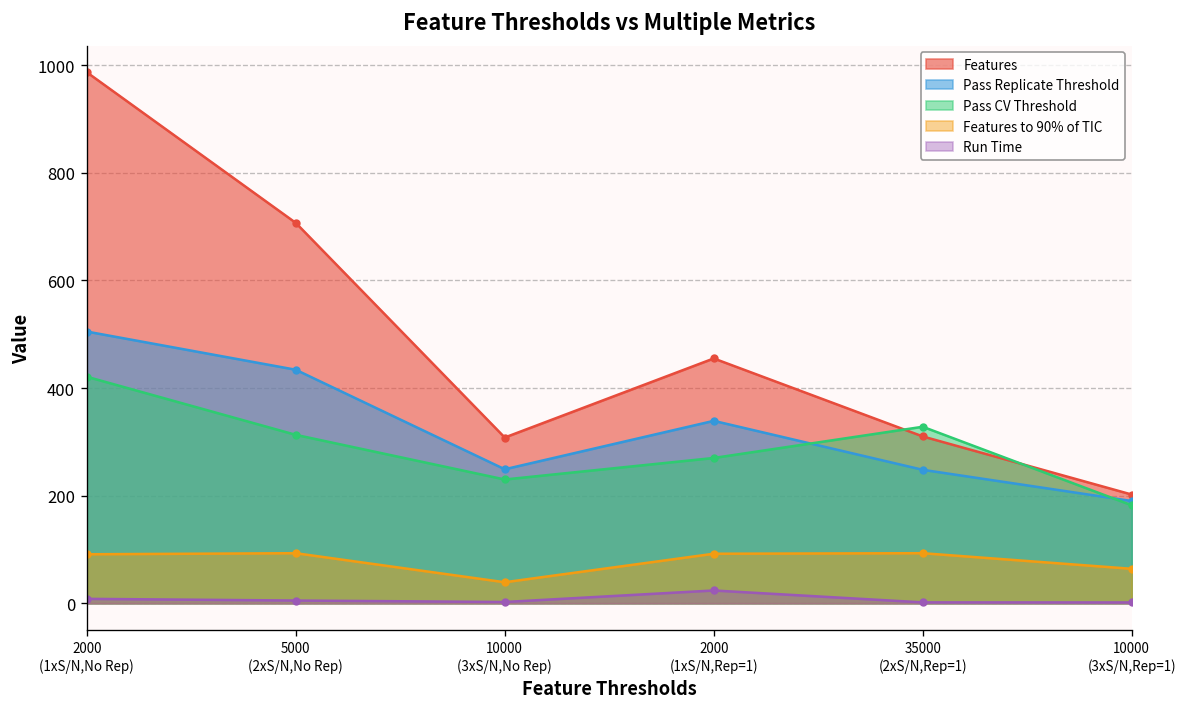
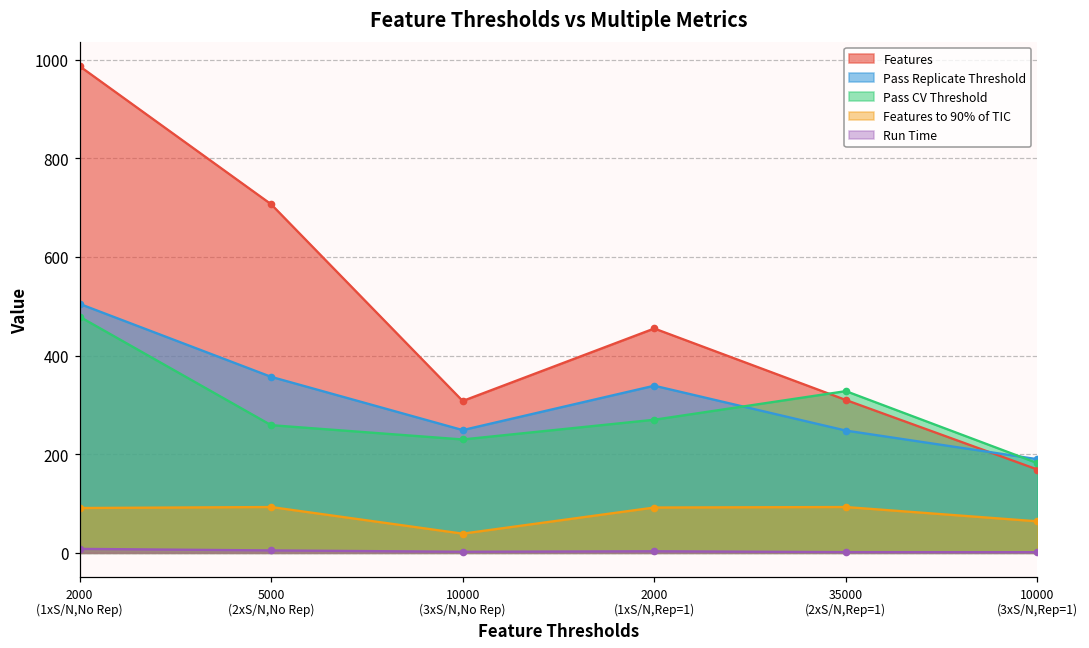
  {
    "Features": {
      "2000 (1xS/N,No Rep)": 990,
      "5000 (2xS/N,No Rep)": 710,
      "10000 (3xS/N,No Rep)": 310,
      "2000 (1xS/N,Rep=1)": 460,
      "35000 (2xS/N,Rep=1)": 310,
-     "10000 (3xS/N,Rep=1)": 200
+     "10000 (3xS/N,Rep=1)": 170
    },
    "Pass Replicate Threshold": {
      "2000 (1xS/N,No Rep)": 510,
-     "5000 (2xS/N,No Rep)": 430,
+     "5000 (2xS/N,No Rep)": 360,
      "10000 (3xS/N,No Rep)": 250,
      "2000 (1xS/N,Rep=1)": 340,
      "35000 (2xS/N,Rep=1)": 250,
      "10000 (3xS/N,Rep=1)": 190
    },
    "Pass CV Threshold": {
-     "2000 (1xS/N,No Rep)": 420,
-     "5000 (2xS/N,No Rep)": 310,
+     "2000 (1xS/N,No Rep)": 480,
+     "5000 (2xS/N,No Rep)": 260,
      "10000 (3xS/N,No Rep)": 230,
      "2000 (1xS/N,Rep=1)": 270,
      "35000 (2xS/N,Rep=1)": 330,
      "10000 (3xS/N,Rep=1)": 180
    },
    "Features to 90% of TIC": {
      "2000 (1xS/N,No Rep)": 90,
      "5000 (2xS/N,No Rep)": 90,
      "10000 (3xS/N,No Rep)": 40,
      "2000 (1xS/N,Rep=1)": 90,
      "35000 (2xS/N,Rep=1)": 90,
      "10000 (3xS/N,Rep=1)": 60
    },
    "Run Time": {
      "2000 (1xS/N,No Rep)": 10,
      "5000 (2xS/N,No Rep)": 10,
      "10000 (3xS/N,No Rep)": 0,
-     "2000 (1xS/N,Rep=1)": 20,
+     "2000 (1xS/N,Rep=1)": 0,
      "35000 (2xS/N,Rep=1)": 0,
      "10000 (3xS/N,Rep=1)": 0
    }
  }
